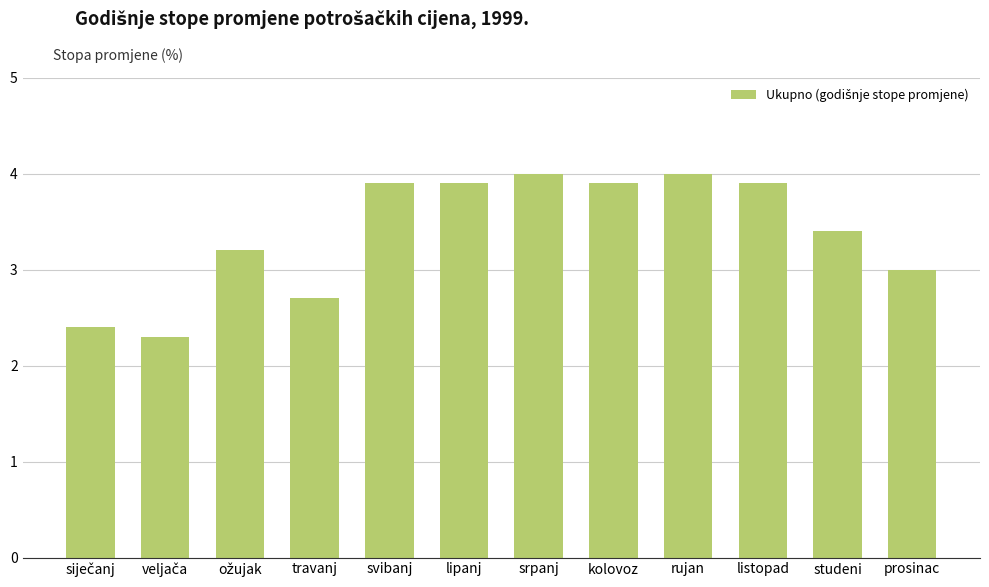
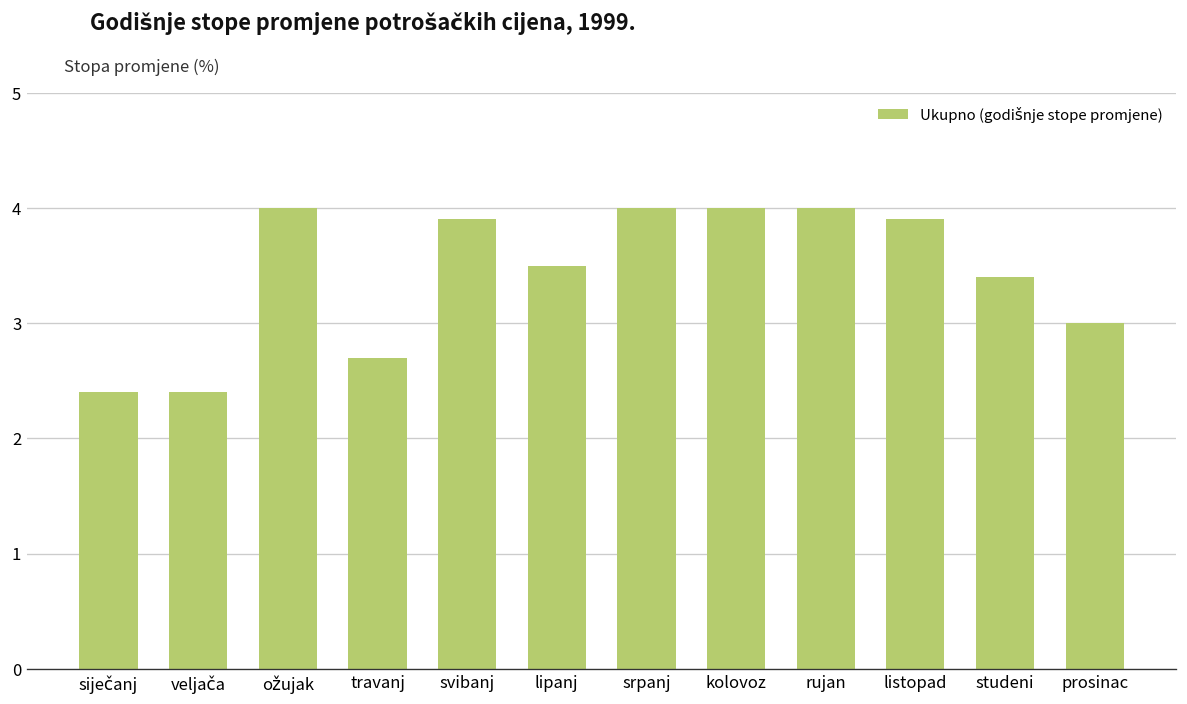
  {
    "siječanj": 2.4,
-   "veljača": 2.3,
-   "ožujak": 3.2,
+   "veljača": 2.4,
+   "ožujak": 4.0,
    "travanj": 2.7,
    "svibanj": 3.9,
-   "lipanj": 3.9,
+   "lipanj": 3.5,
    "srpanj": 4.0,
-   "kolovoz": 3.9,
+   "kolovoz": 4.0,
    "rujan": 4.0,
    "listopad": 3.9,
    "studeni": 3.4,
    "prosinac": 3.0
  }
